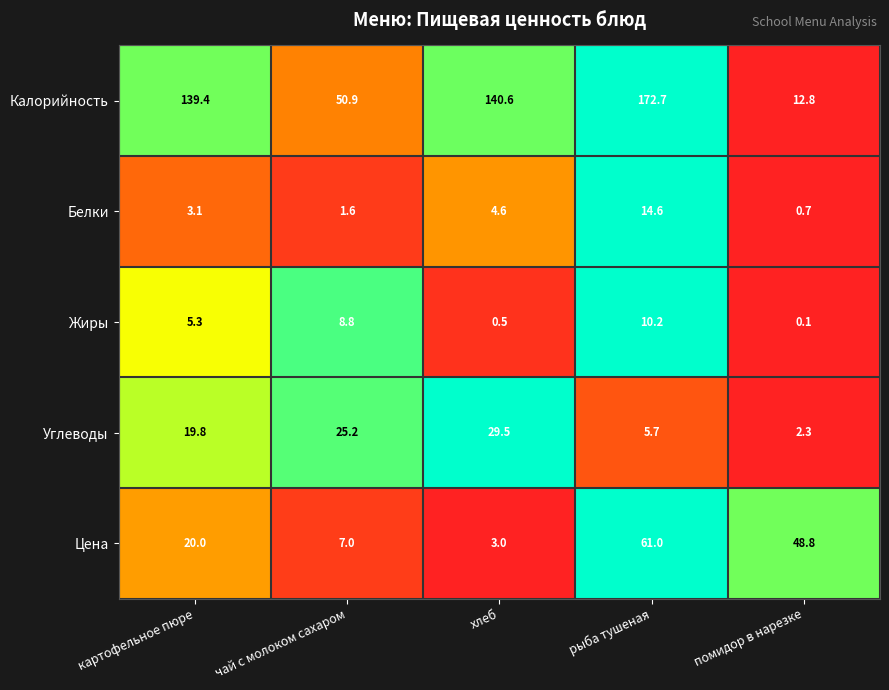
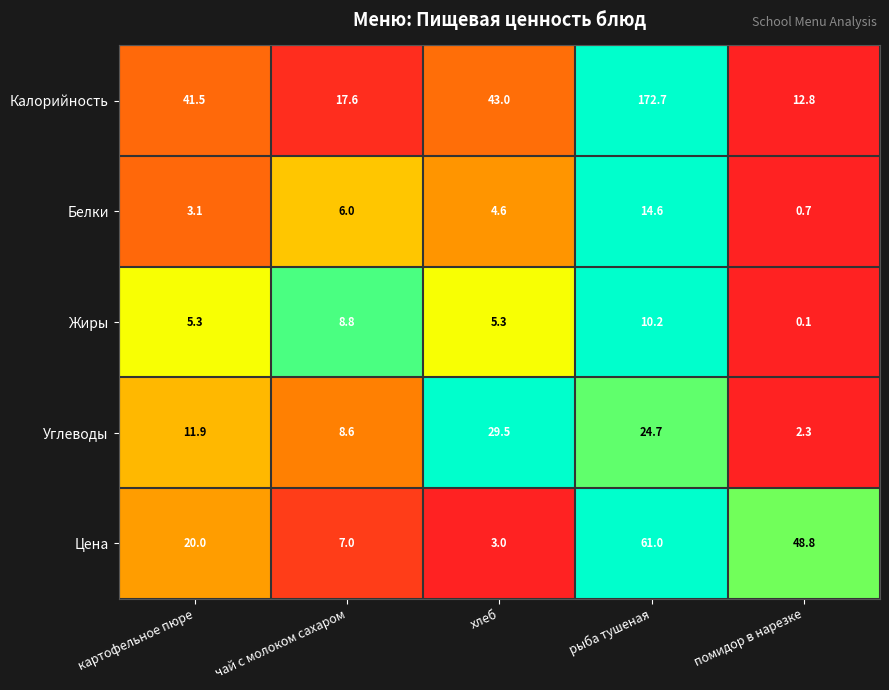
  {
    "Калорийность": {
-     "картофельное пюре": 139.4,
-     "чай с молоком сахаром": 50.9,
-     "хлеб": 140.6,
+     "картофельное пюре": 41.5,
+     "чай с молоком сахаром": 17.6,
+     "хлеб": 43.0,
      "рыба тушеная": 172.7,
      "помидор в нарезке": 12.8
    },
    "Белки": {
      "картофельное пюре": 3.1,
-     "чай с молоком сахаром": 1.6,
+     "чай с молоком сахаром": 6.0,
      "хлеб": 4.6,
      "рыба тушеная": 14.6,
      "помидор в нарезке": 0.7
    },
    "Жиры": {
      "картофельное пюре": 5.3,
      "чай с молоком сахаром": 8.8,
-     "хлеб": 0.5,
+     "хлеб": 5.3,
      "рыба тушеная": 10.2,
      "помидор в нарезке": 0.1
    },
    "Углеводы": {
-     "картофельное пюре": 19.8,
-     "чай с молоком сахаром": 25.2,
+     "картофельное пюре": 11.9,
+     "чай с молоком сахаром": 8.6,
      "хлеб": 29.5,
-     "рыба тушеная": 5.7,
+     "рыба тушеная": 24.7,
      "помидор в нарезке": 2.3
    },
    "Цена": {
      "картофельное пюре": 20.0,
      "чай с молоком сахаром": 7.0,
      "хлеб": 3.0,
      "рыба тушеная": 61.0,
      "помидор в нарезке": 48.8
    }
  }
